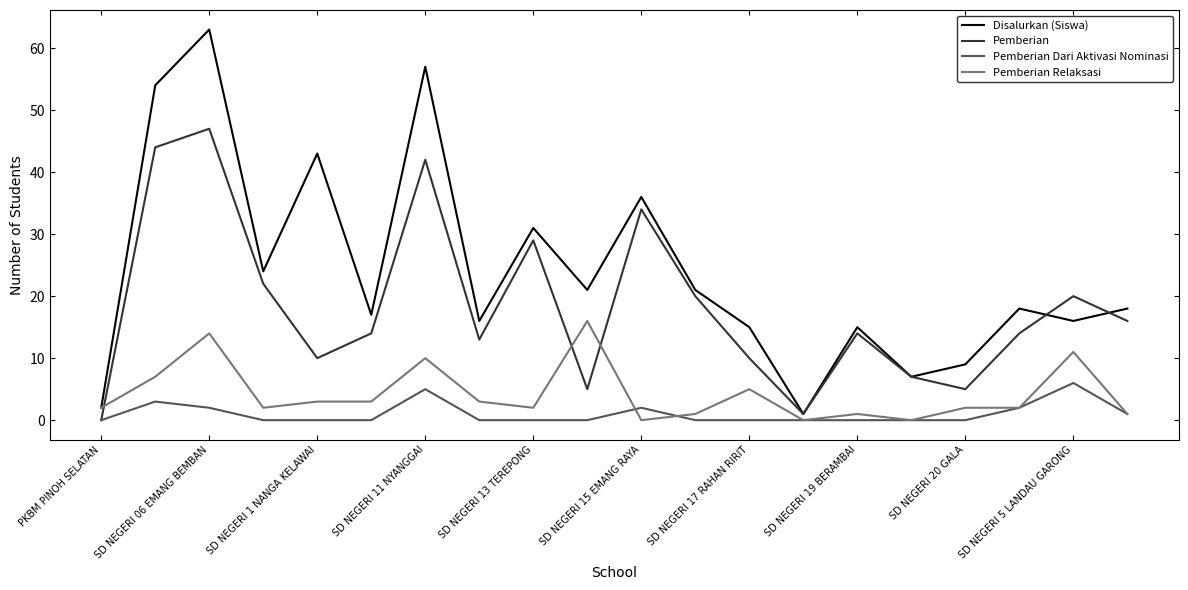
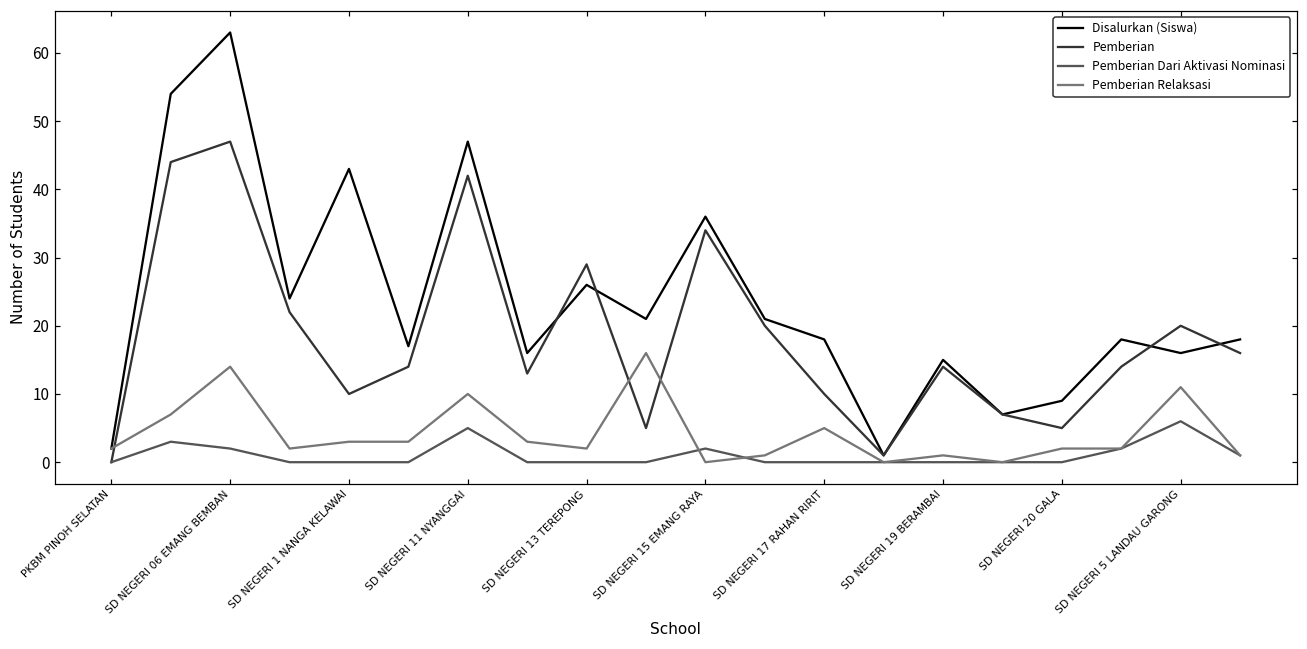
  {
    "Disalurkan (Siswa)": {
      "SD NEGERI 06 EMANG BEMBAN": 63,
      "SD NEGERI 1 NANGA KELAWAI": 43,
-     "SD NEGERI 11 NYANGGAI": 57,
-     "SD NEGERI 13 TEREPONG": 31,
+     "SD NEGERI 11 NYANGGAI": 47,
+     "SD NEGERI 13 TEREPONG": 26,
      "SD NEGERI 15 EMANG RAYA": 36,
-     "SD NEGERI 17 RAHAN RIRIT": 15,
+     "SD NEGERI 17 RAHAN RIRIT": 18,
      "SD NEGERI 19 BERAMBAI": 15,
      "SD NEGERI 20 GALA": 9,
      "SD NEGERI 5 LANDAU GARONG": 16
    }
  }
